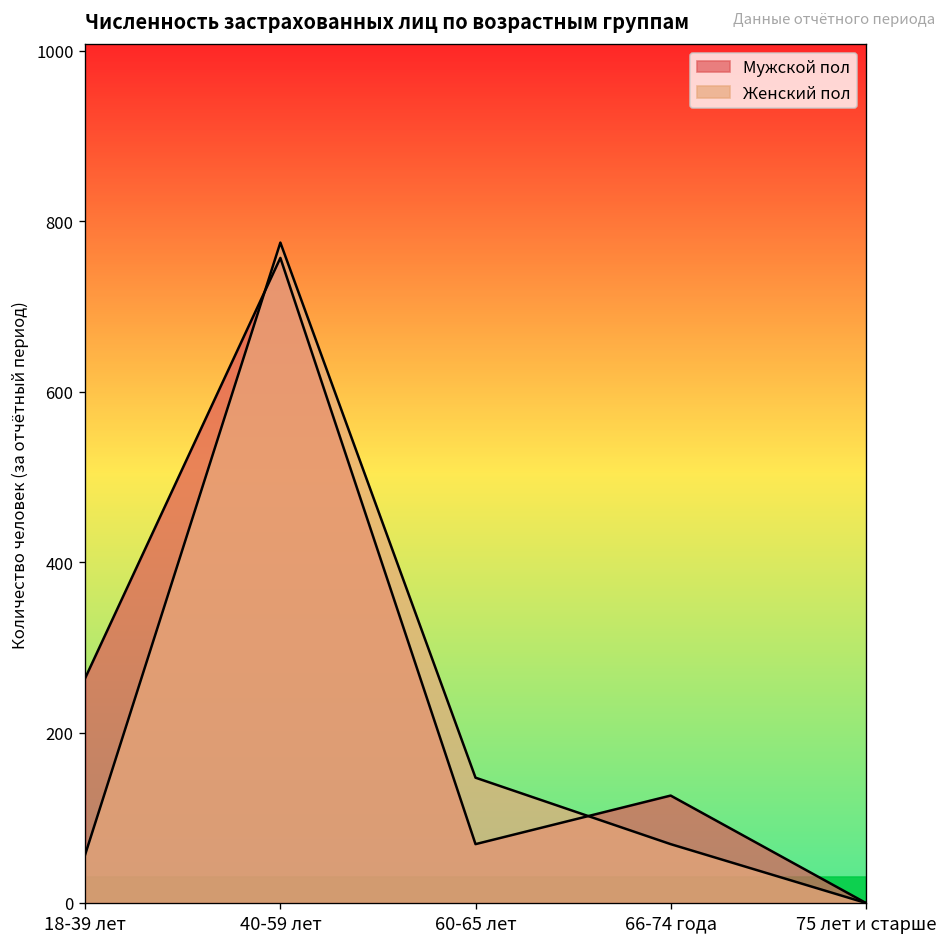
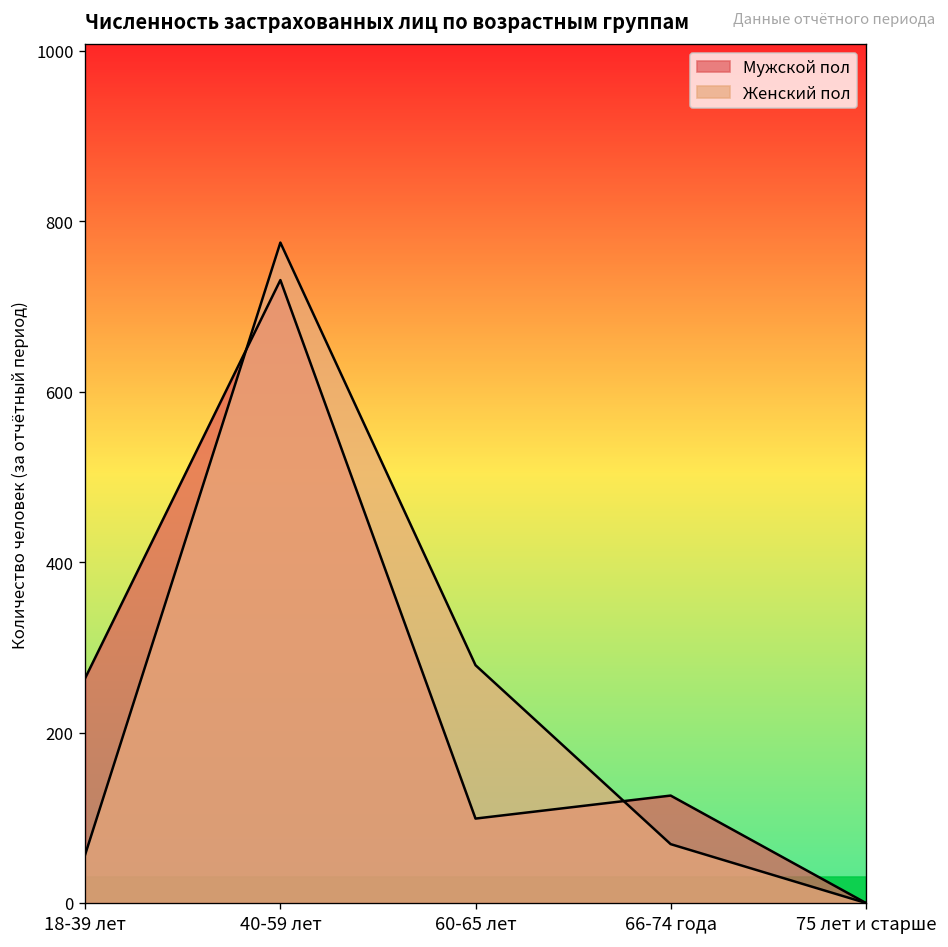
  {
    "Мужской пол": {
      "18-39 лет": 260,
-     "40-59 лет": 760,
-     "60-65 лет": 70,
+     "40-59 лет": 730,
+     "60-65 лет": 100,
      "66-74 года": 130
    },
    "Женский пол": {
      "18-39 лет": 60,
      "40-59 лет": 780,
-     "60-65 лет": 150,
+     "60-65 лет": 280,
      "66-74 года": 70
    }
  }
